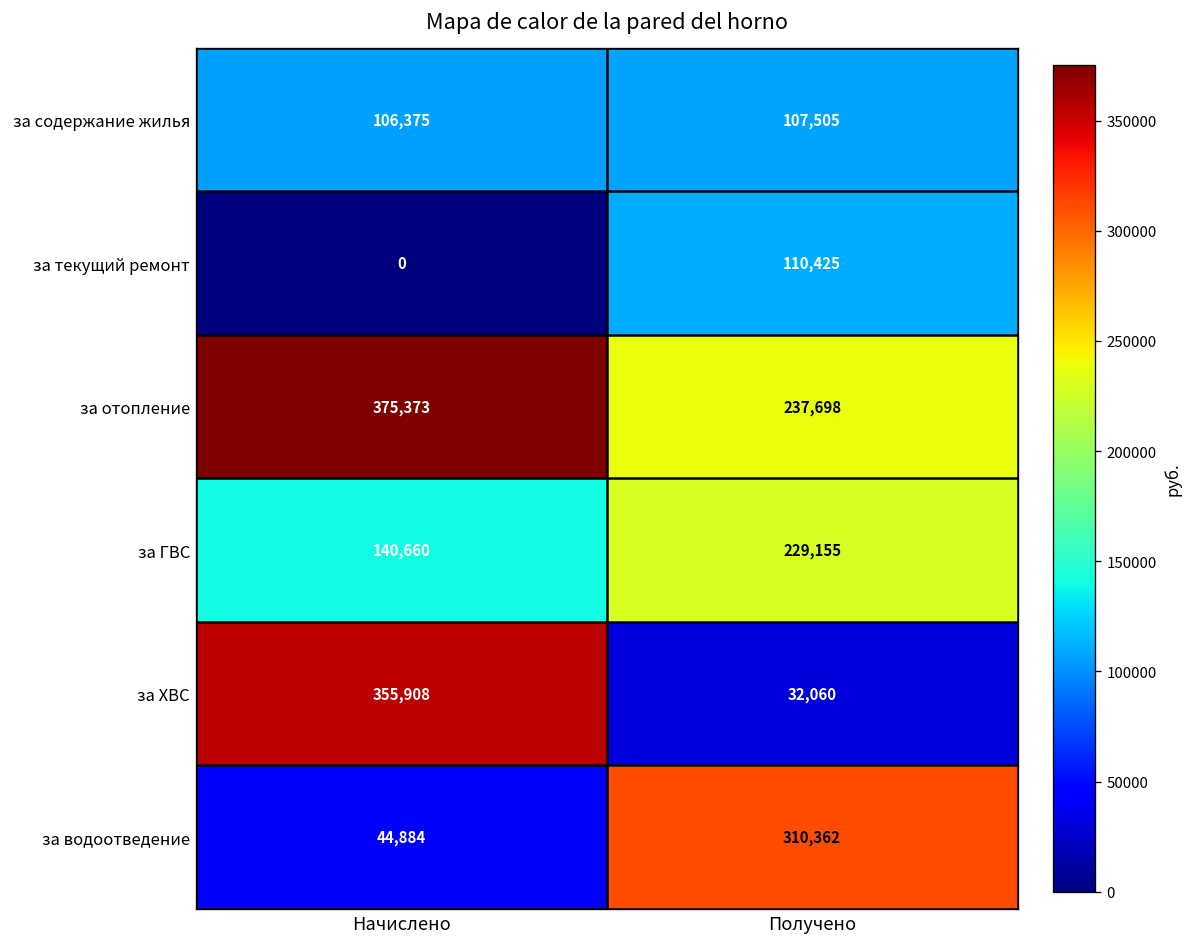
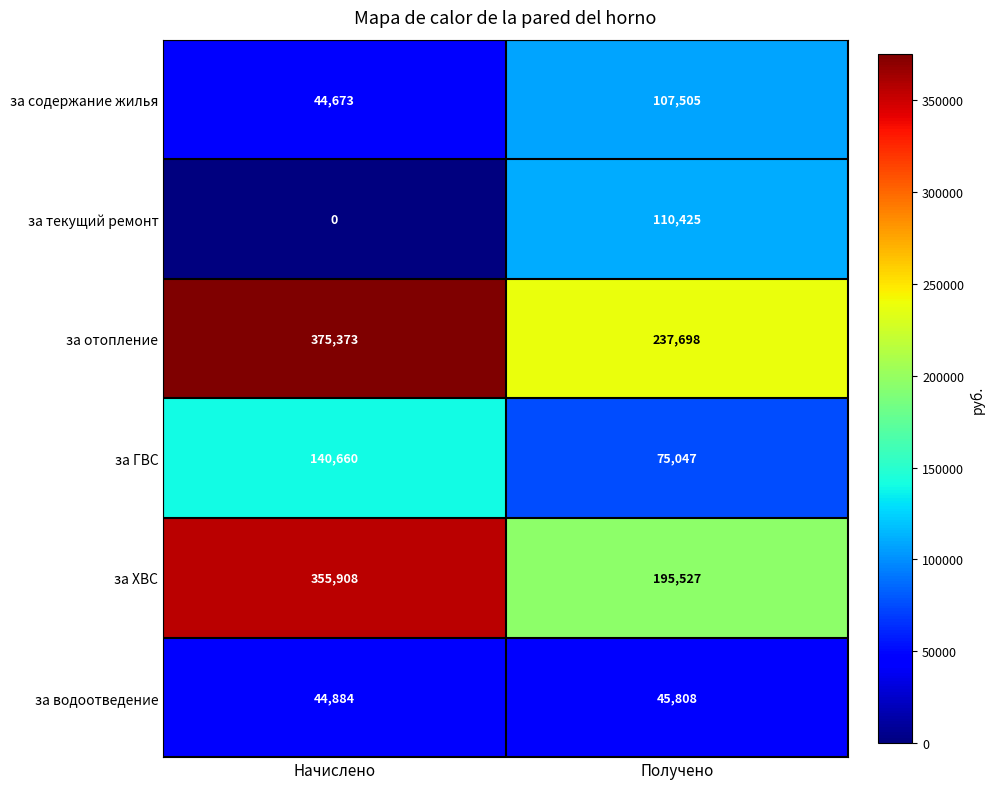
  {
    "за содержание жилья": {
-     "Начислено": "106,375",
+     "Начислено": "44,673",
      "Получено": "107,505"
    },
    "за текущий ремонт": {
      "Начислено": "0",
      "Получено": "110,425"
    },
    "за отопление": {
      "Начислено": "375,373",
      "Получено": "237,698"
    },
    "за ГВС": {
      "Начислено": "140,660",
-     "Получено": "229,155"
+     "Получено": "75,047"
    },
    "за ХВС": {
      "Начислено": "355,908",
-     "Получено": "32,060"
+     "Получено": "195,527"
    },
    "за водоотведение": {
      "Начислено": "44,884",
-     "Получено": "310,362"
+     "Получено": "45,808"
    }
  }
